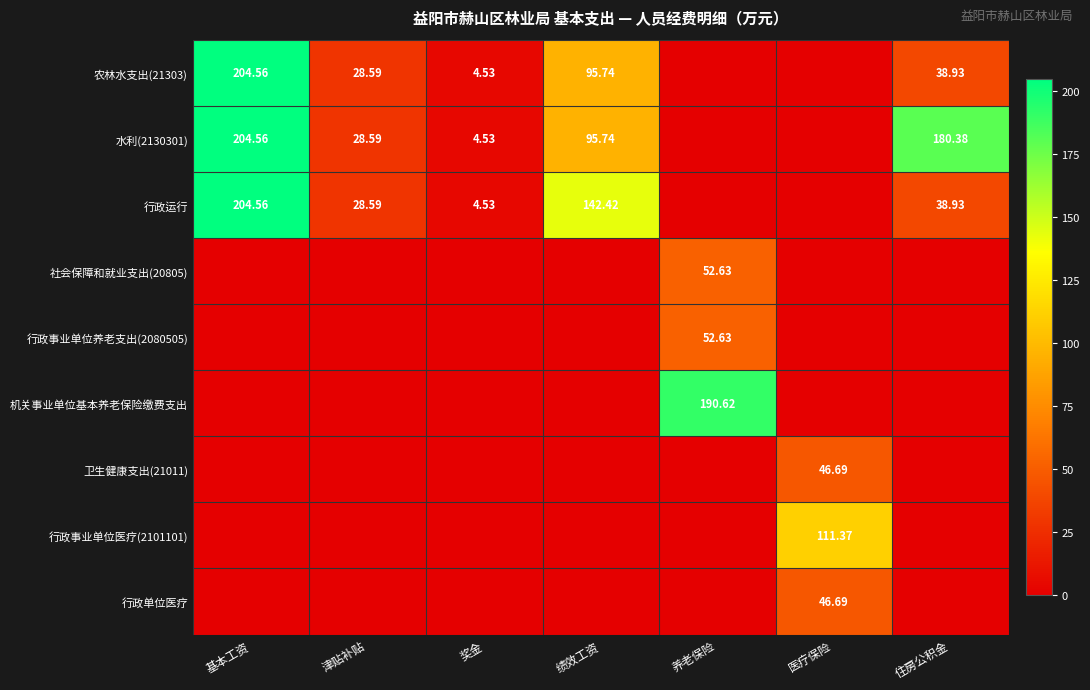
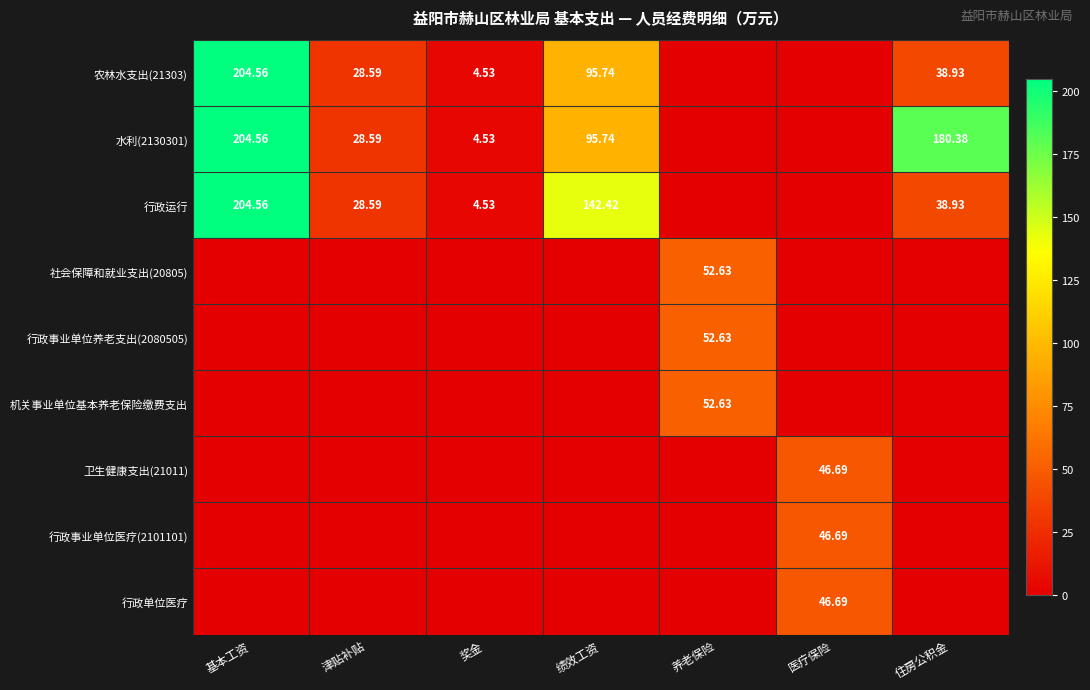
  {
    "农林水支出(21303)": {
      "基本工资": 204.56,
      "津贴补贴": 28.59,
      "奖金": 4.53,
      "绩效工资": 95.74,
      "住房公积金": 38.93
    },
    "水利(2130301)": {
      "基本工资": 204.56,
      "津贴补贴": 28.59,
      "奖金": 4.53,
      "绩效工资": 95.74,
      "住房公积金": 180.38
    },
    "行政运行": {
      "基本工资": 204.56,
      "津贴补贴": 28.59,
      "奖金": 4.53,
      "绩效工资": 142.42,
      "住房公积金": 38.93
    },
    "社会保障和就业支出(20805)": {
      "养老保险": 52.63
    },
    "行政事业单位养老支出(2080505)": {
      "养老保险": 52.63
    },
    "机关事业单位基本养老保险缴费支出": {
-     "养老保险": 190.62
+     "养老保险": 52.63
    },
    "卫生健康支出(21011)": {
      "医疗保险": 46.69
    },
    "行政事业单位医疗(2101101)": {
-     "医疗保险": 111.37
+     "医疗保险": 46.69
    },
    "行政单位医疗": {
      "医疗保险": 46.69
    }
  }
